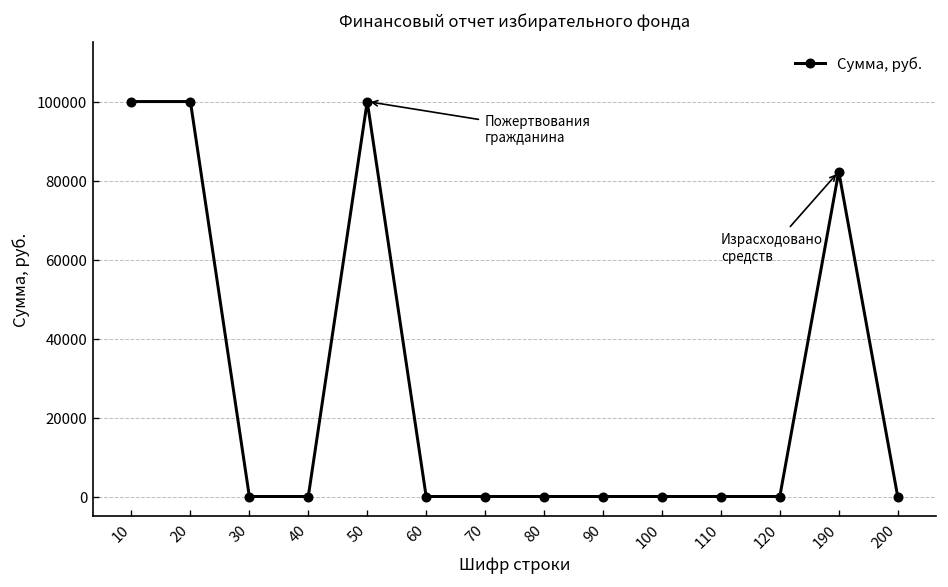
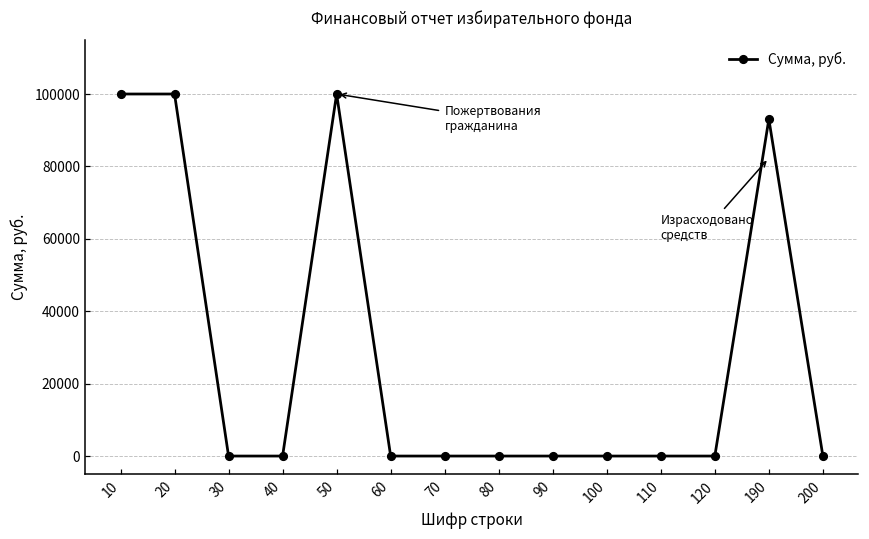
  {
    "10": 100000,
    "20": 100000,
    "30": 0,
    "40": 0,
    "50": 100000,
    "60": 0,
    "70": 0,
    "80": 0,
    "90": 0,
    "100": 0,
    "110": 0,
    "120": 0,
-   "190": 82000,
+   "190": 93000,
    "200": 0
  }
